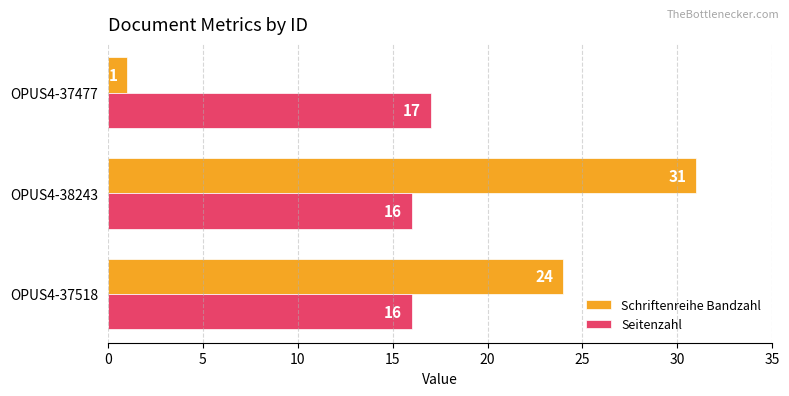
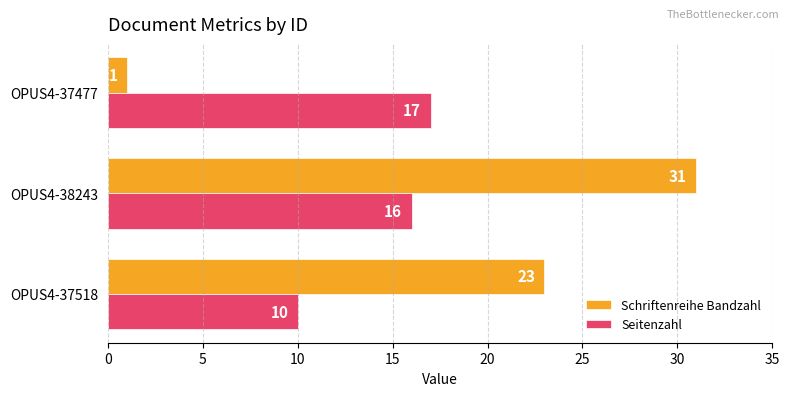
  {
    "Schriftenreihe Bandzahl": {
      "OPUS4-37477": 1,
      "OPUS4-38243": 31,
-     "OPUS4-37518": 24
+     "OPUS4-37518": 23
    },
    "Seitenzahl": {
      "OPUS4-37477": 17,
      "OPUS4-38243": 16,
-     "OPUS4-37518": 16
+     "OPUS4-37518": 10
    }
  }
